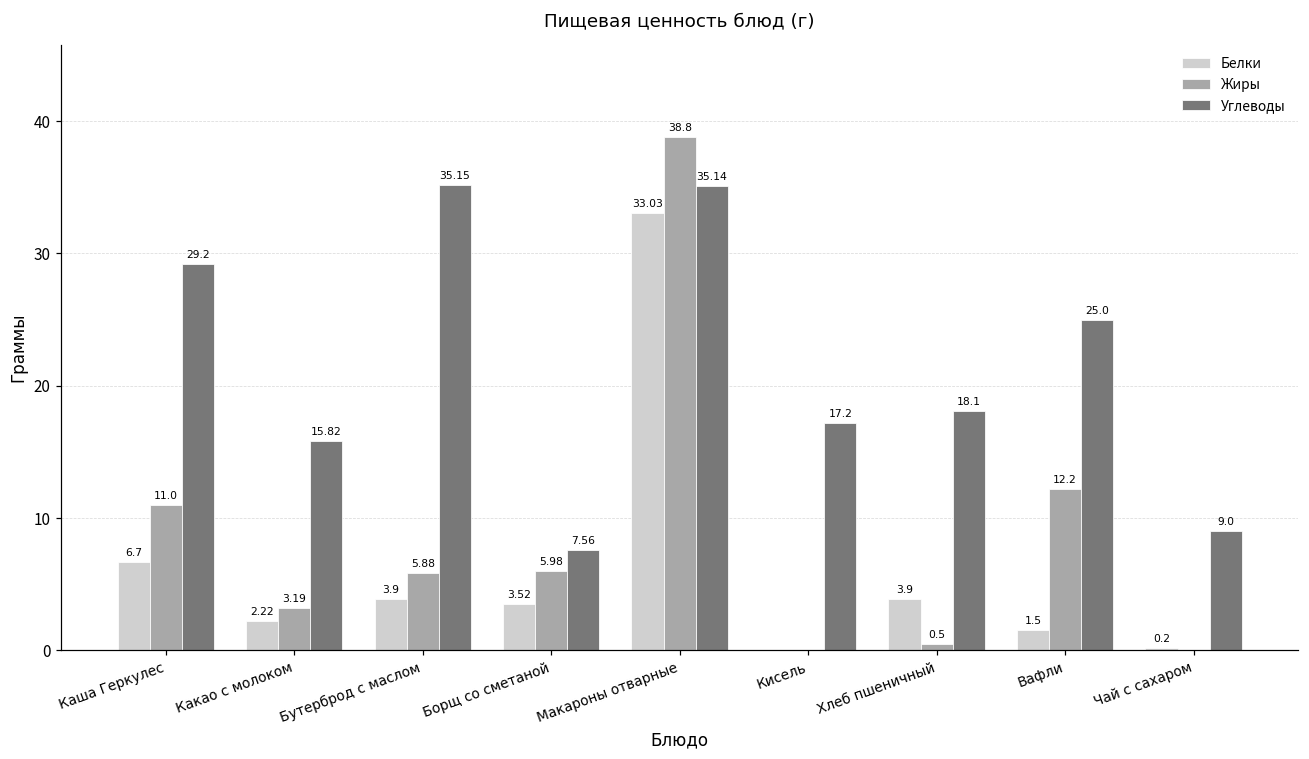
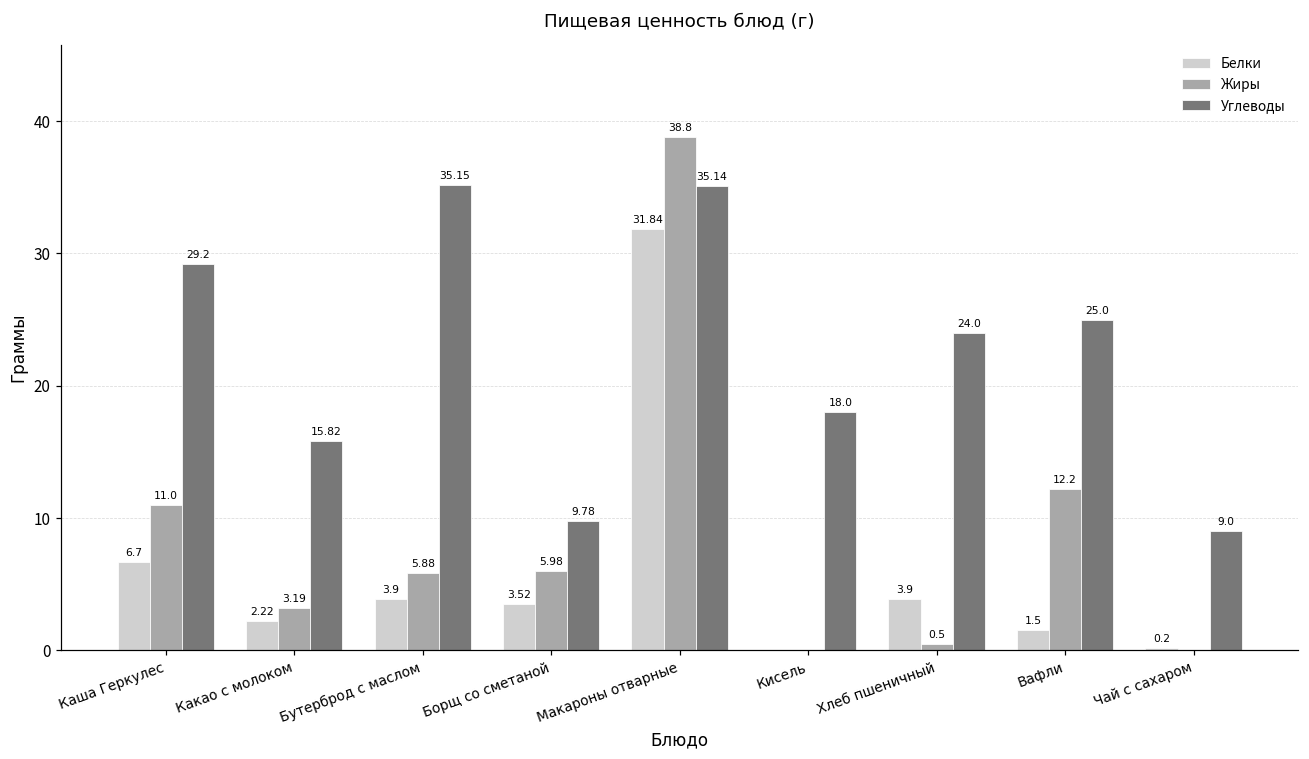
  {
    "Белки": {
      "Каша Геркулес": 6.7,
      "Какао с молоком": 2.22,
      "Бутерброд с маслом": 3.9,
      "Борщ со сметаной": 3.52,
-     "Макароны отварные": 33.03,
+     "Макароны отварные": 31.84,
      "Хлеб пшеничный": 3.9,
      "Вафли": 1.5,
      "Чай с сахаром": 0.2
    },
    "Жиры": {
      "Каша Геркулес": 11.0,
      "Какао с молоком": 3.19,
      "Бутерброд с маслом": 5.88,
      "Борщ со сметаной": 5.98,
      "Макароны отварные": 38.8,
      "Хлеб пшеничный": 0.5,
      "Вафли": 12.2
    },
    "Углеводы": {
      "Каша Геркулес": 29.2,
      "Какао с молоком": 15.82,
      "Бутерброд с маслом": 35.15,
-     "Борщ со сметаной": 7.56,
+     "Борщ со сметаной": 9.78,
      "Макароны отварные": 35.14,
-     "Кисель": 17.2,
-     "Хлеб пшеничный": 18.1,
+     "Кисель": 18.0,
+     "Хлеб пшеничный": 24.0,
      "Вафли": 25.0,
      "Чай с сахаром": 9.0
    }
  }
